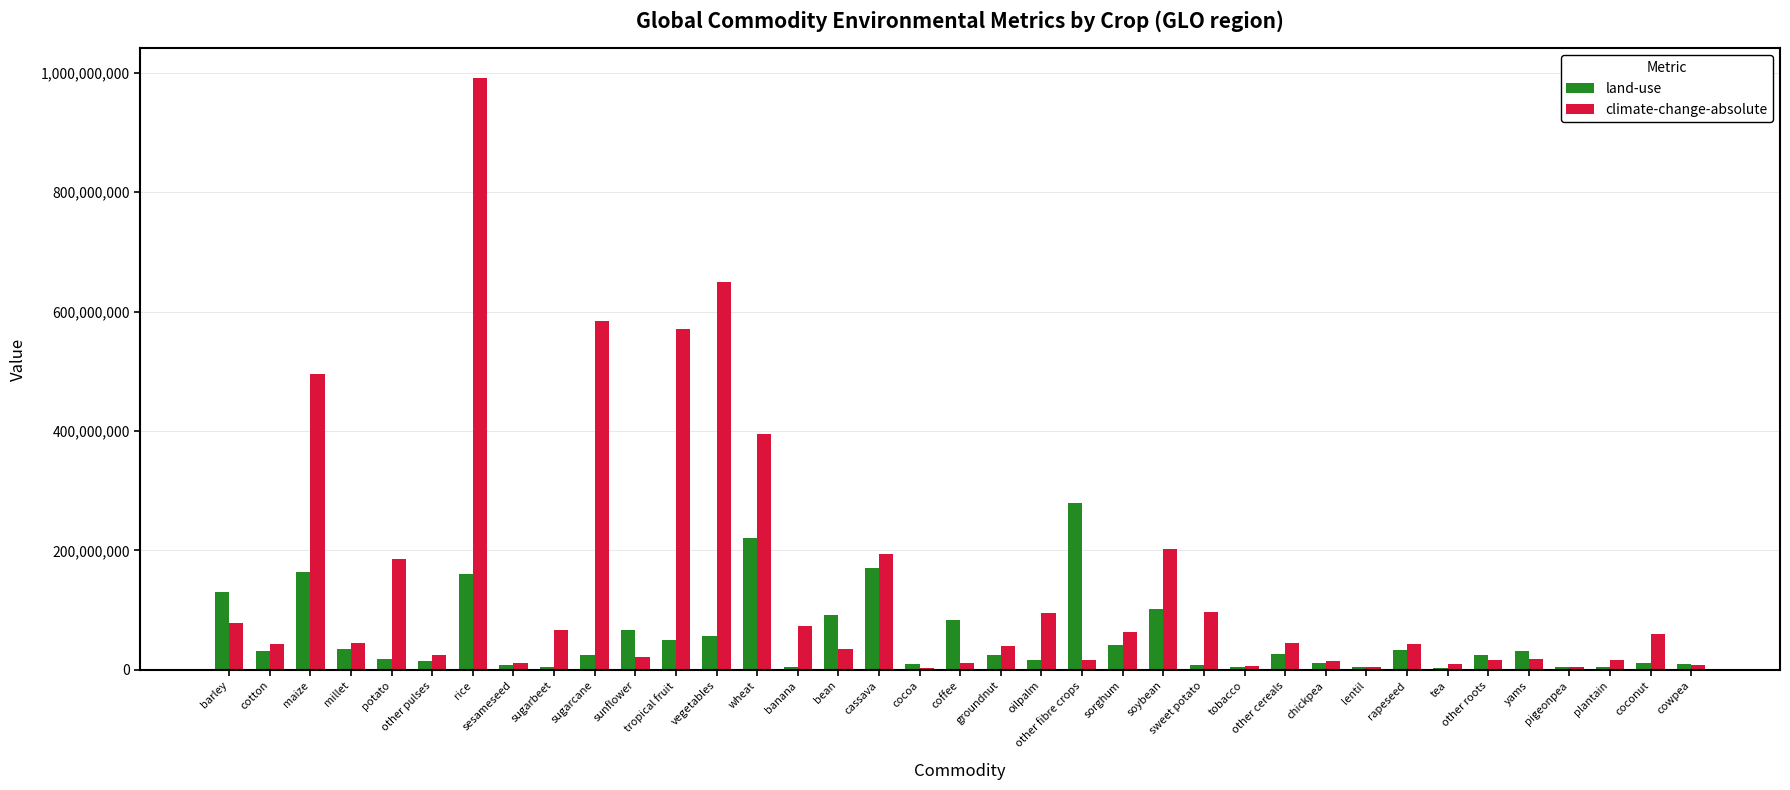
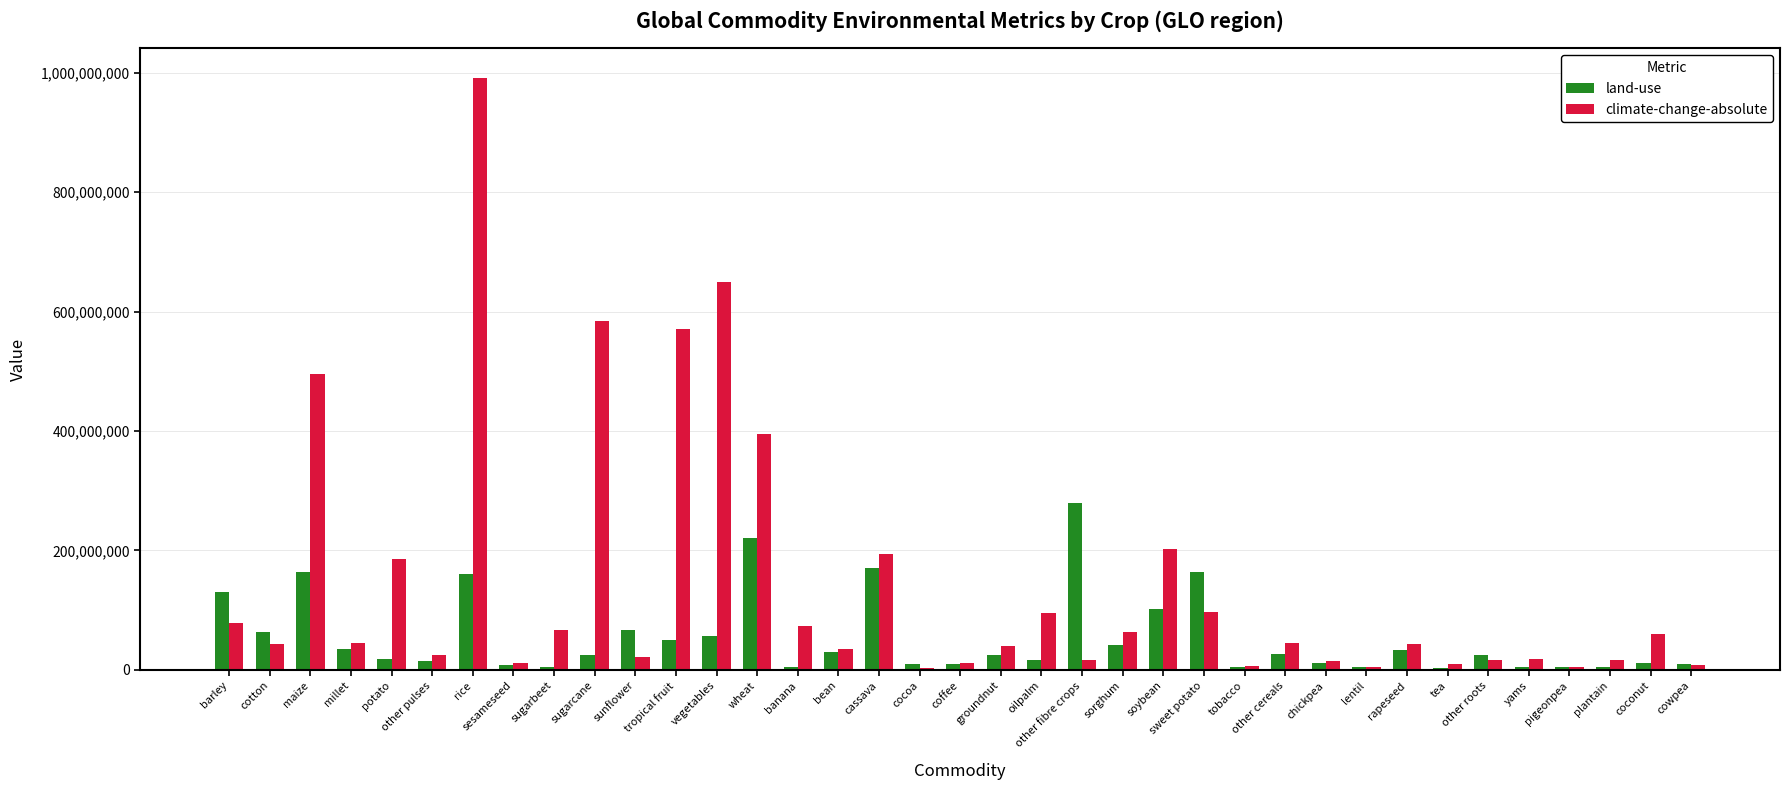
  {
    "land-use": {
      "barley": "130,000,000",
-     "cotton": "30,000,000",
+     "cotton": "60,000,000",
      "maize": "160,000,000",
      "millet": "30,000,000",
      "potato": "20,000,000",
      "other pulses": "20,000,000",
      "rice": "160,000,000",
      "sesameseed": "10,000,000",
      "sugarbeet": "0",
      "sugarcane": "20,000,000",
      "sunflower": "70,000,000",
      "tropical fruit": "50,000,000",
      "vegetables": "60,000,000",
      "wheat": "220,000,000",
      "banana": "10,000,000",
-     "bean": "90,000,000",
+     "bean": "30,000,000",
      "cassava": "170,000,000",
      "cocoa": "10,000,000",
-     "coffee": "80,000,000",
+     "coffee": "10,000,000",
      "groundnut": "30,000,000",
      "oilpalm": "20,000,000",
      "other fibre crops": "280,000,000",
      "sorghum": "40,000,000",
      "soybean": "100,000,000",
-     "sweet potato": "10,000,000",
+     "sweet potato": "160,000,000",
      "other cereals": "30,000,000",
      "chickpea": "10,000,000",
      "rapeseed": "30,000,000",
      "other roots": "20,000,000",
-     "yams": "30,000,000",
+     "yams": "10,000,000",
      "pigeonpea": "10,000,000",
      "plantain": "0",
      "coconut": "10,000,000",
      "cowpea": "10,000,000"
    },
    "climate-change-absolute": {
      "barley": "80,000,000",
      "cotton": "40,000,000",
      "maize": "490,000,000",
      "millet": "50,000,000",
      "potato": "190,000,000",
      "other pulses": "20,000,000",
      "rice": "990,000,000",
      "sesameseed": "10,000,000",
      "sugarbeet": "70,000,000",
      "sugarcane": "580,000,000",
      "sunflower": "20,000,000",
      "tropical fruit": "570,000,000",
      "vegetables": "650,000,000",
      "wheat": "400,000,000",
      "banana": "70,000,000",
      "bean": "40,000,000",
      "cassava": "190,000,000",
      "coffee": "10,000,000",
      "groundnut": "40,000,000",
      "oilpalm": "90,000,000",
      "other fibre crops": "20,000,000",
      "sorghum": "60,000,000",
      "soybean": "200,000,000",
      "sweet potato": "100,000,000",
      "tobacco": "10,000,000",
      "other cereals": "50,000,000",
      "chickpea": "20,000,000",
      "rapeseed": "40,000,000",
      "tea": "10,000,000",
      "other roots": "20,000,000",
      "yams": "20,000,000",
      "plantain": "20,000,000",
      "coconut": "60,000,000",
      "cowpea": "10,000,000"
    }
  }
